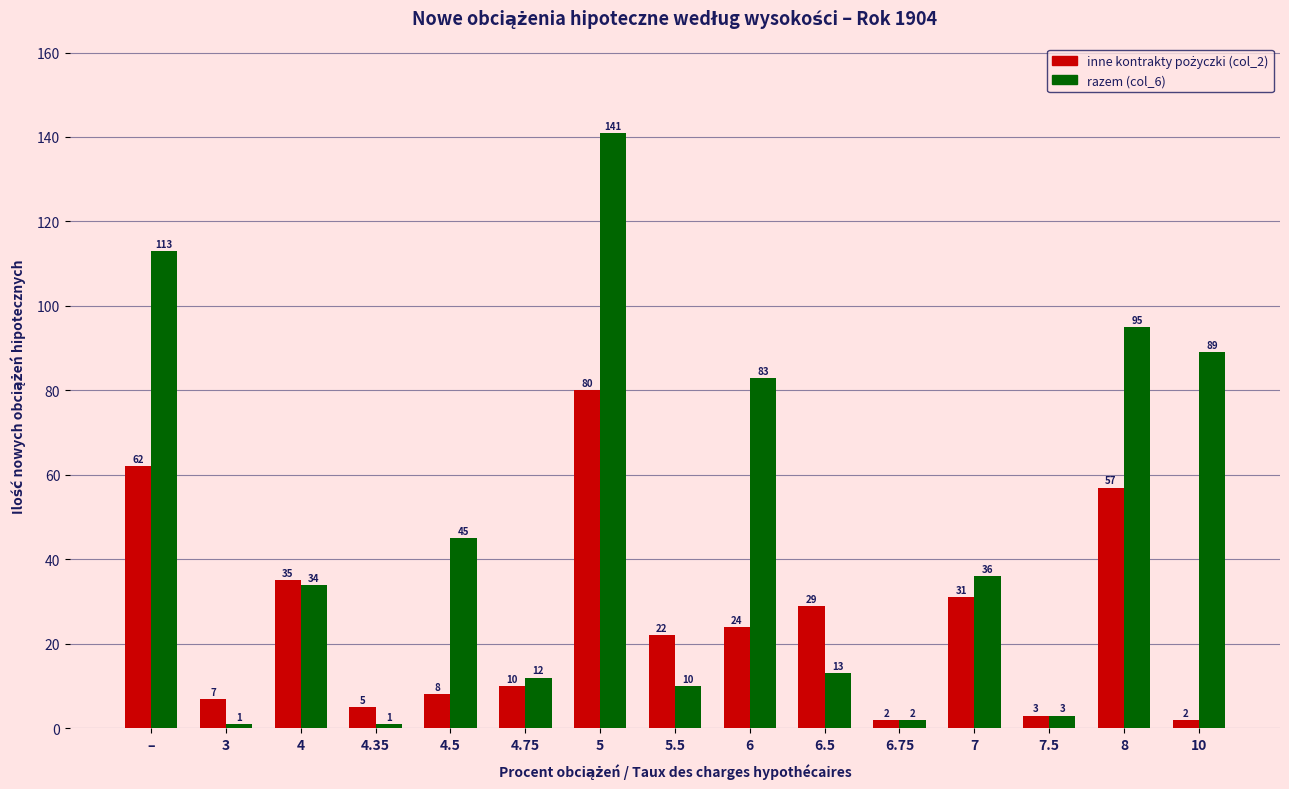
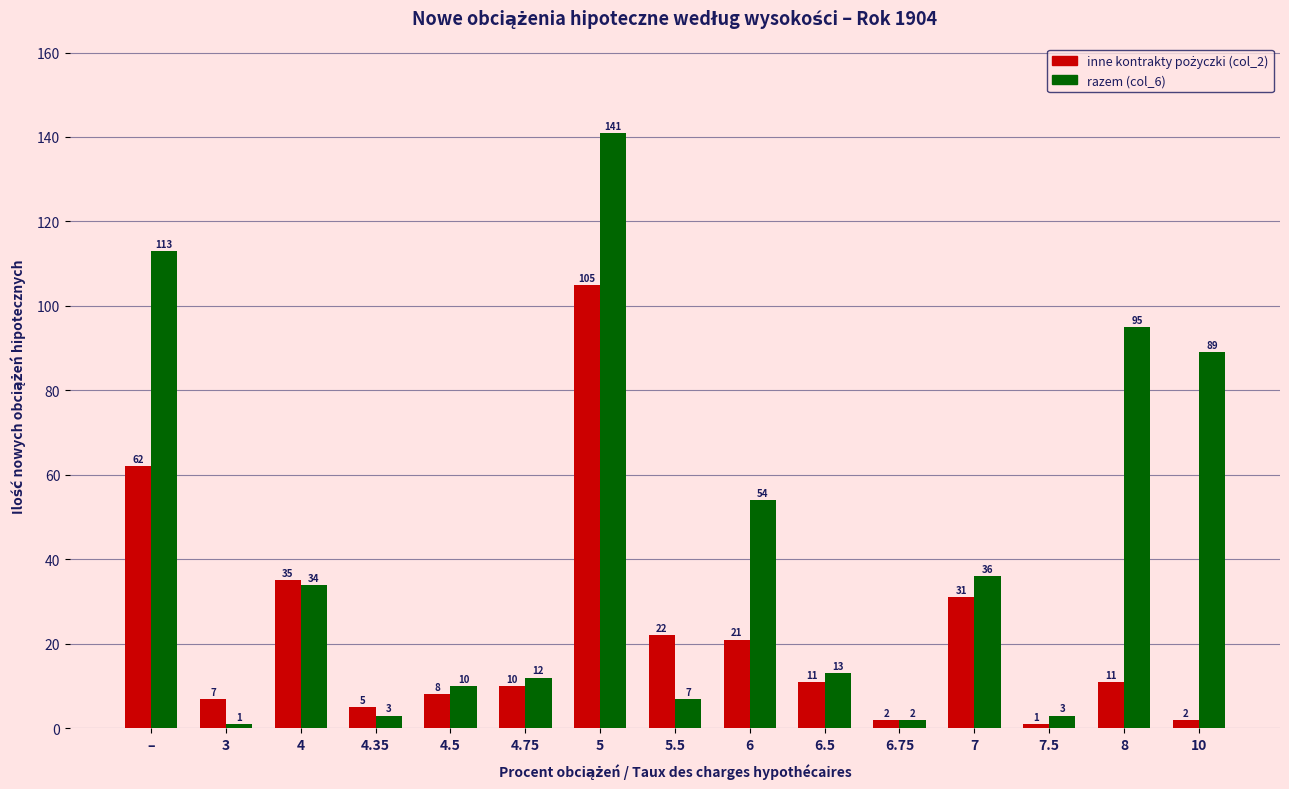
  {
    "inne kontrakty pożyczki (col_2)": {
      "–": 62,
      "3": 7,
      "4": 35,
      "4.35": 5,
      "4.5": 8,
      "4.75": 10,
-     "5": 80,
+     "5": 105,
      "5.5": 22,
-     "6": 24,
-     "6.5": 29,
+     "6": 21,
+     "6.5": 11,
      "6.75": 2,
      "7": 31,
-     "7.5": 3,
-     "8": 57,
+     "7.5": 1,
+     "8": 11,
      "10": 2
    },
    "razem (col_6)": {
      "–": 113,
      "3": 1,
      "4": 34,
-     "4.35": 1,
-     "4.5": 45,
+     "4.35": 3,
+     "4.5": 10,
      "4.75": 12,
      "5": 141,
-     "5.5": 10,
-     "6": 83,
+     "5.5": 7,
+     "6": 54,
      "6.5": 13,
      "6.75": 2,
      "7": 36,
      "7.5": 3,
      "8": 95,
      "10": 89
    }
  }
